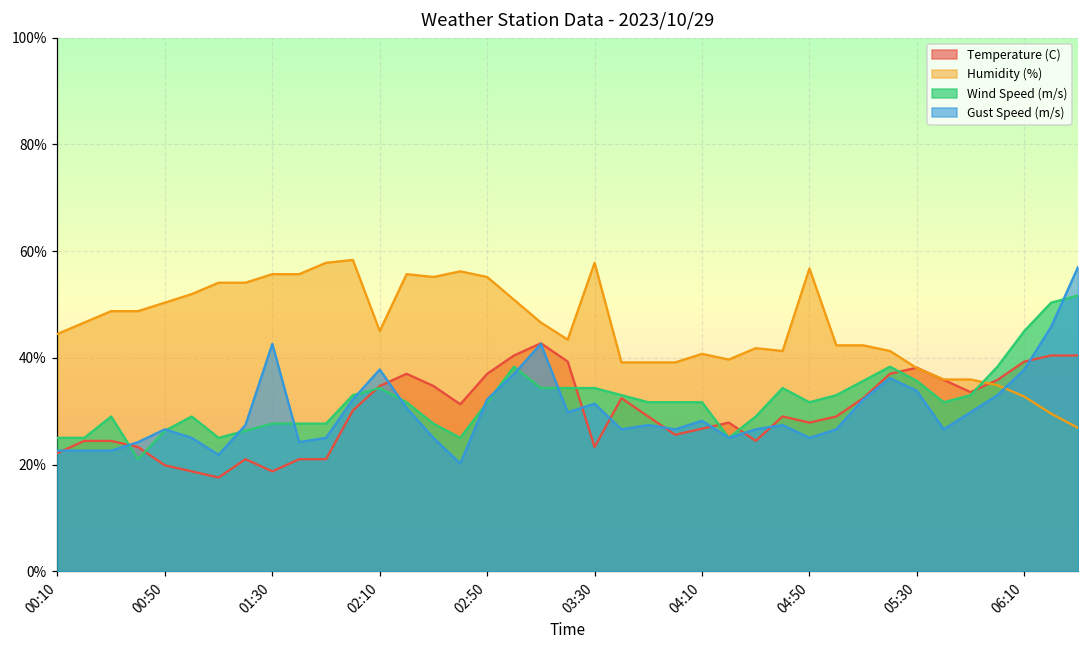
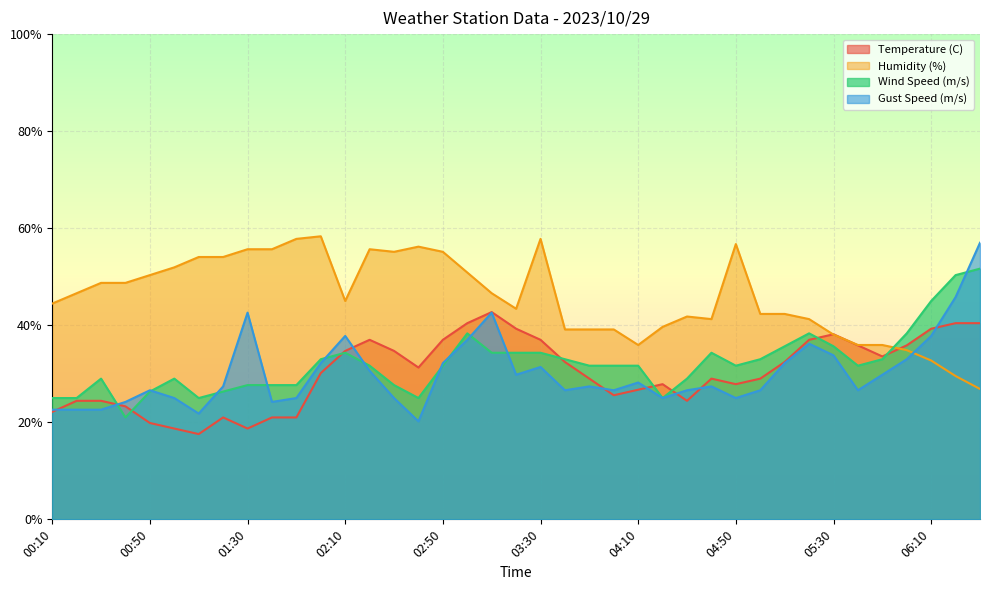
  {
    "Temperature (C)": {
      "00:50": "20%",
      "01:30": "19%",
      "02:50": "37%",
-     "03:30": "23%",
+     "03:30": "37%",
      "04:10": "27%",
      "04:50": "28%",
      "06:10": "39%"
    },
    "Humidity (%)": {
      "00:10": "44%",
      "00:50": "50%",
      "01:30": "56%",
      "02:10": "45%",
      "02:50": "55%",
      "03:30": "58%",
-     "04:10": "41%",
+     "04:10": "36%",
      "04:50": "57%",
      "06:10": "33%"
    },
    "Wind Speed (m/s)": {
      "00:10": "25%",
      "01:30": "28%",
      "02:50": "32%",
      "03:30": "34%",
      "04:10": "32%",
      "04:50": "32%",
      "05:30": "36%",
      "06:10": "45%"
    },
    "Gust Speed (m/s)": {
      "01:30": "43%",
      "02:10": "38%",
      "02:50": "32%",
      "03:30": "31%",
      "04:10": "28%",
      "04:50": "25%",
      "05:30": "34%",
      "06:10": "38%"
    }
  }
